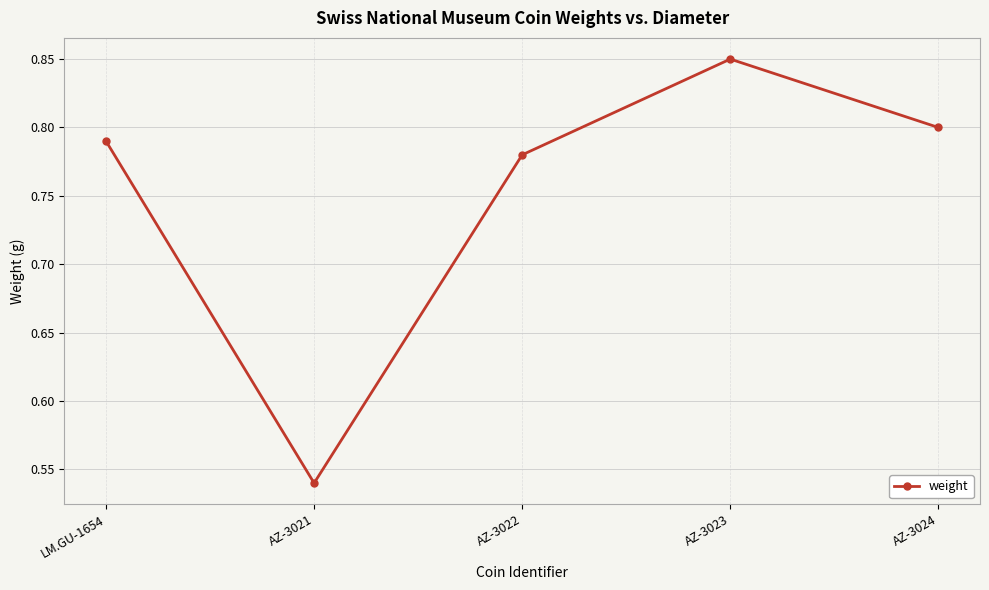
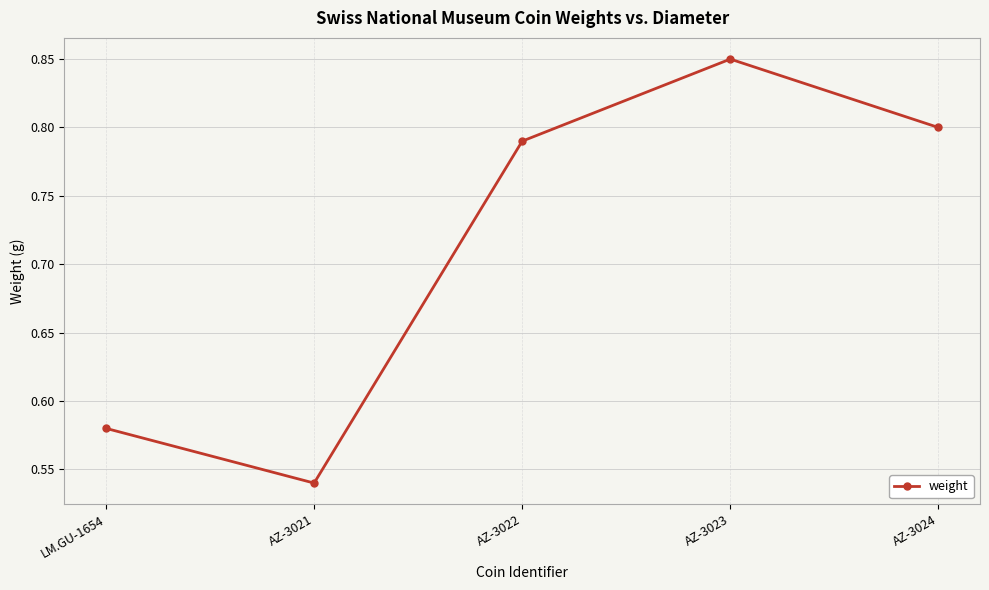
  {
-   "LM.GU-1654": 0.79,
+   "LM.GU-1654": 0.58,
    "AZ-3021": 0.54,
-   "AZ-3022": 0.78,
+   "AZ-3022": 0.79,
    "AZ-3023": 0.85,
    "AZ-3024": 0.80
  }
